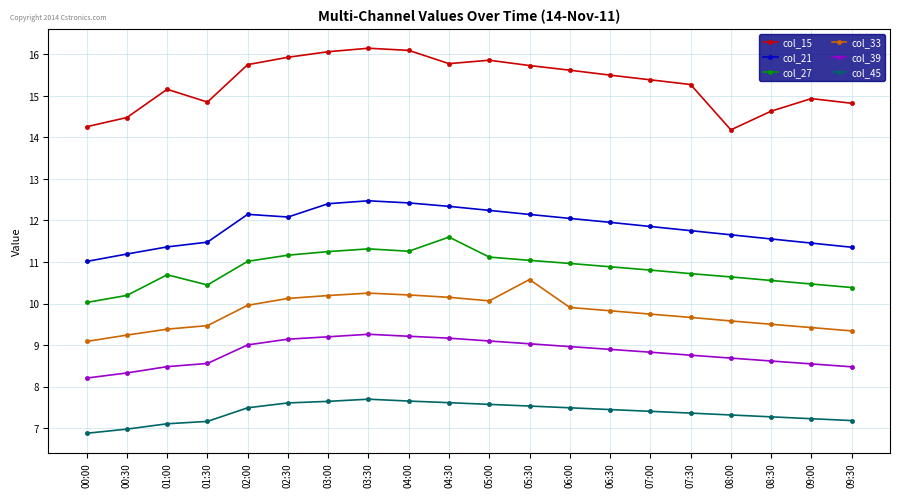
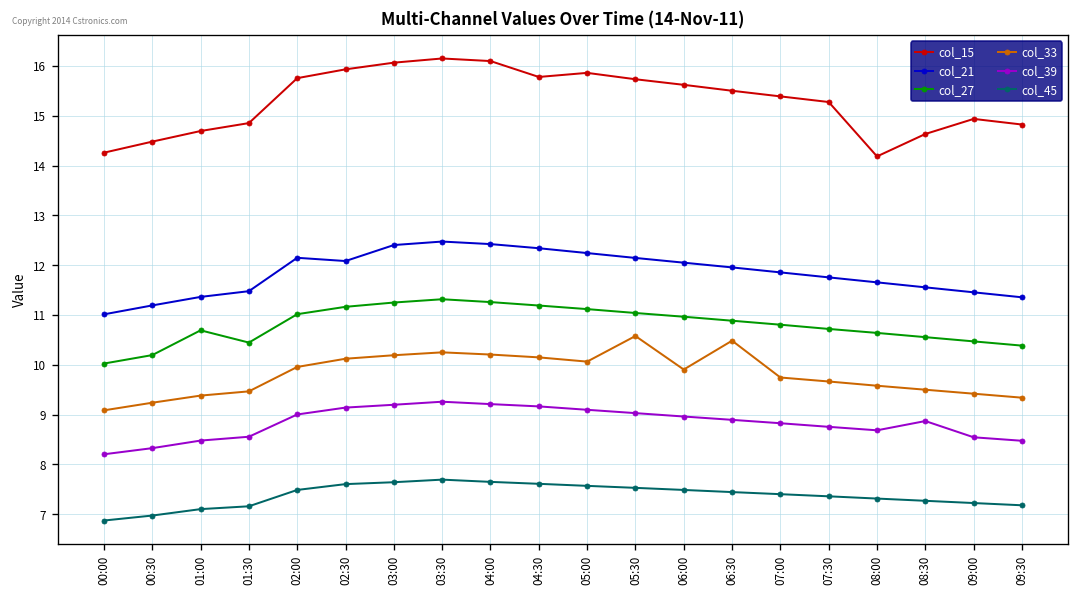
  {
    "col_15": {
      "00:00": 14.3,
      "00:30": 14.5,
-     "01:00": 15.2,
+     "01:00": 14.7,
      "01:30": 14.9,
      "02:00": 15.8,
      "02:30": 15.9,
      "03:00": 16.1,
      "03:30": 16.1,
      "04:00": 16.1,
      "04:30": 15.8,
      "05:00": 15.9,
      "05:30": 15.7,
      "06:00": 15.6,
      "06:30": 15.5,
      "07:00": 15.4,
      "07:30": 15.3,
      "08:00": 14.2,
      "08:30": 14.6,
      "09:00": 14.9,
      "09:30": 14.8
    },
    "col_21": {
      "00:00": 11.0,
      "00:30": 11.2,
      "01:00": 11.4,
      "01:30": 11.5,
      "02:00": 12.1,
      "02:30": 12.1,
      "03:00": 12.4,
      "03:30": 12.5,
      "04:00": 12.4,
      "04:30": 12.3,
      "05:00": 12.2,
      "05:30": 12.1,
      "06:00": 12.1,
      "06:30": 12.0,
      "07:00": 11.9,
      "07:30": 11.8,
      "08:00": 11.7,
      "08:30": 11.6,
      "09:00": 11.5,
      "09:30": 11.4
    },
    "col_27": {
      "00:00": 10.0,
      "00:30": 10.2,
      "01:00": 10.7,
      "01:30": 10.4,
      "02:00": 11.0,
      "02:30": 11.2,
      "03:00": 11.3,
      "03:30": 11.3,
      "04:00": 11.3,
-     "04:30": 11.6,
+     "04:30": 11.2,
      "05:00": 11.1,
      "05:30": 11.0,
      "06:00": 11.0,
      "06:30": 10.9,
      "07:00": 10.8,
      "07:30": 10.7,
      "08:00": 10.6,
      "08:30": 10.6,
      "09:00": 10.5,
      "09:30": 10.4
    },
    "col_33": {
      "00:00": 9.1,
      "00:30": 9.2,
      "01:00": 9.4,
      "01:30": 9.5,
      "02:00": 10.0,
      "02:30": 10.1,
      "03:00": 10.2,
      "03:30": 10.3,
      "04:00": 10.2,
      "04:30": 10.1,
      "05:00": 10.1,
      "05:30": 10.6,
      "06:00": 9.9,
-     "06:30": 9.8,
+     "06:30": 10.5,
      "07:00": 9.7,
      "07:30": 9.7,
      "08:00": 9.6,
      "08:30": 9.5,
      "09:00": 9.4,
      "09:30": 9.3
    },
    "col_39": {
      "00:00": 8.2,
      "00:30": 8.3,
      "01:00": 8.5,
      "01:30": 8.6,
      "02:00": 9.0,
      "02:30": 9.1,
      "03:00": 9.2,
      "03:30": 9.3,
      "04:00": 9.2,
      "04:30": 9.2,
      "05:00": 9.1,
      "05:30": 9.0,
      "06:00": 9.0,
      "06:30": 8.9,
      "07:00": 8.8,
      "07:30": 8.8,
      "08:00": 8.7,
-     "08:30": 8.6,
+     "08:30": 8.9,
      "09:00": 8.5,
      "09:30": 8.5
    },
    "col_45": {
      "00:00": 6.9,
      "00:30": 7.0,
      "01:00": 7.1,
      "01:30": 7.2,
      "02:00": 7.5,
      "02:30": 7.6,
      "03:00": 7.6,
      "03:30": 7.7,
      "04:00": 7.7,
      "04:30": 7.6,
      "05:00": 7.6,
      "05:30": 7.5,
      "06:00": 7.5,
      "06:30": 7.4,
      "07:00": 7.4,
      "07:30": 7.4,
      "08:00": 7.3,
      "08:30": 7.3,
      "09:00": 7.2,
      "09:30": 7.2
    }
  }
